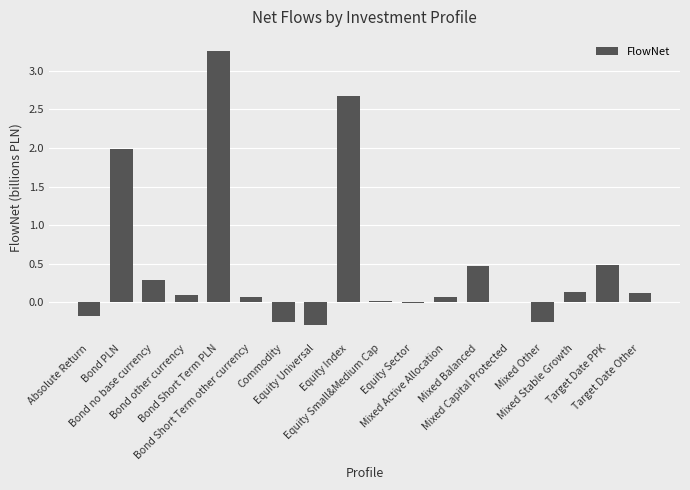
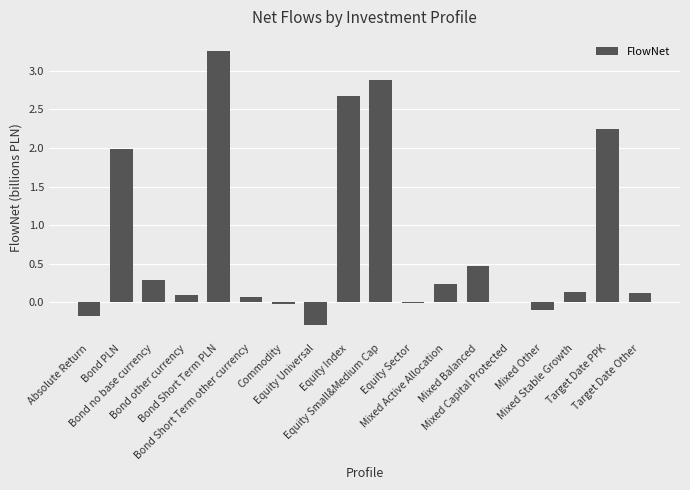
  {
    "Absolute Return": -0.2,
    "Bond PLN": 2.0,
    "Bond no base currency": 0.3,
    "Bond other currency": 0.1,
    "Bond Short Term PLN": 3.3,
    "Bond Short Term other currency": 0.1,
-   "Commodity": -0.3,
+   "Commodity": 0.0,
    "Equity Universal": -0.3,
    "Equity Index": 2.7,
-   "Equity Small&Medium Cap": 0.0,
-   "Mixed Active Allocation": 0.1,
+   "Equity Small&Medium Cap": 2.9,
+   "Mixed Active Allocation": 0.2,
    "Mixed Balanced": 0.5,
-   "Mixed Other": -0.3,
+   "Mixed Other": -0.1,
    "Mixed Stable Growth": 0.1,
-   "Target Date PPK": 0.5,
+   "Target Date PPK": 2.2,
    "Target Date Other": 0.1
  }
